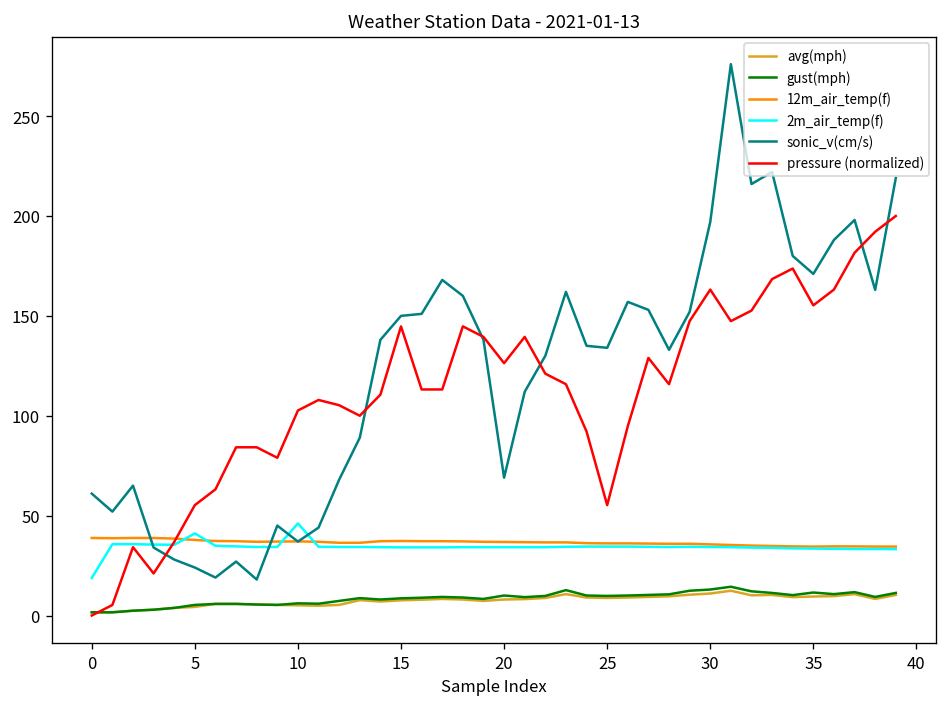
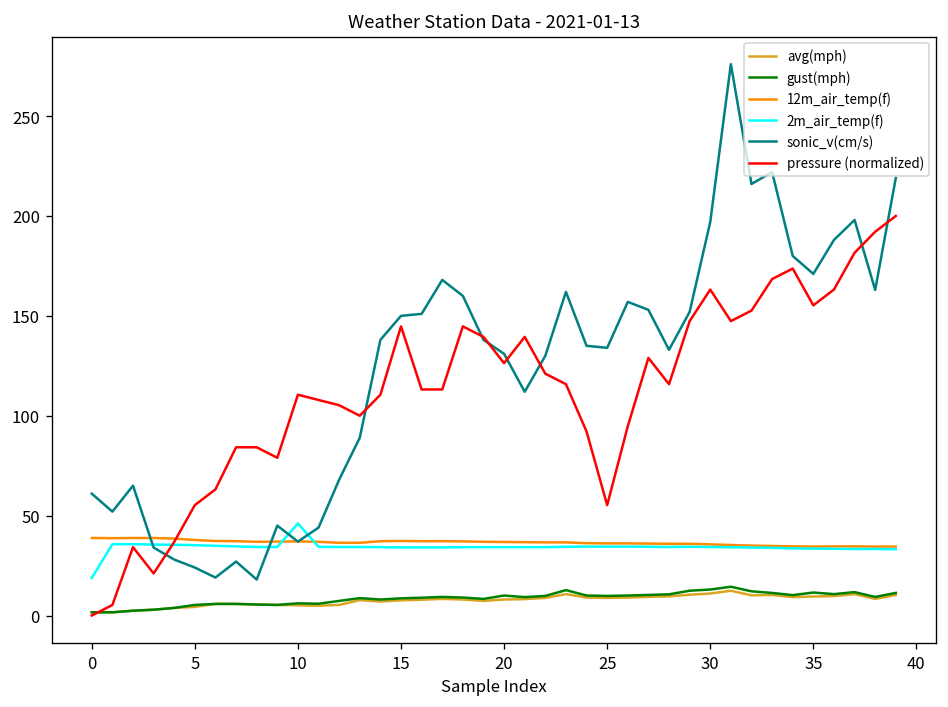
  {
    "gust(mph)": {
      "20": 10,
      "30": 13,
      "35": 12
    },
    "2m_air_temp(f)": {
      "0": 19,
-     "5": 41,
+     "5": 35,
      "10": 46,
      "15": 34,
      "20": 34,
      "25": 35
    },
    "sonic_v(cm/s)": {
      "0": 61,
      "5": 24,
      "15": 150,
-     "20": 69,
+     "20": 131,
      "25": 134,
      "30": 197,
      "35": 171
    },
    "pressure (normalized)": {
      "0": 0,
      "5": 55,
-     "10": 103,
+     "10": 111,
      "15": 145,
      "20": 126,
      "25": 55,
      "30": 163,
      "35": 155
    }
  }
